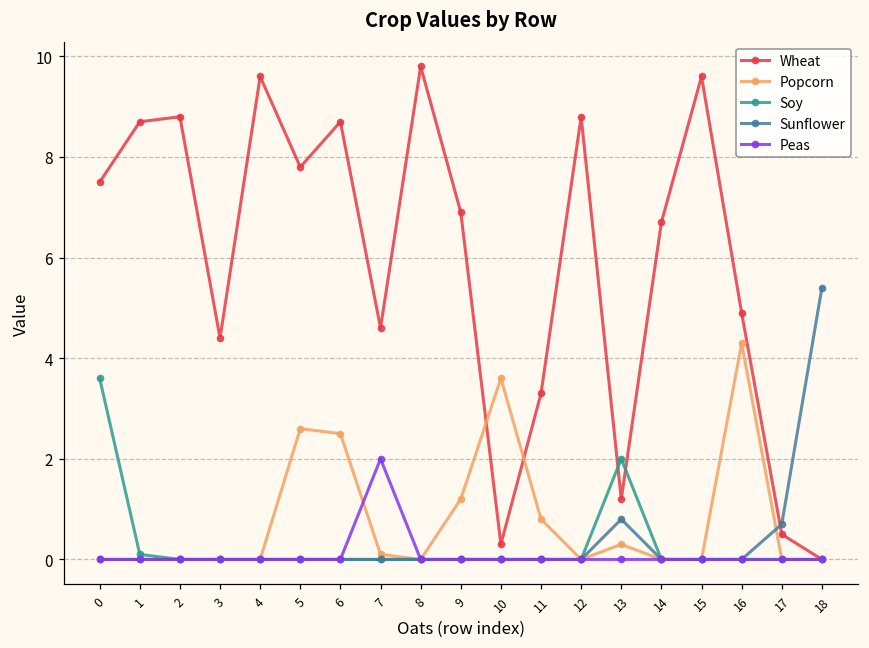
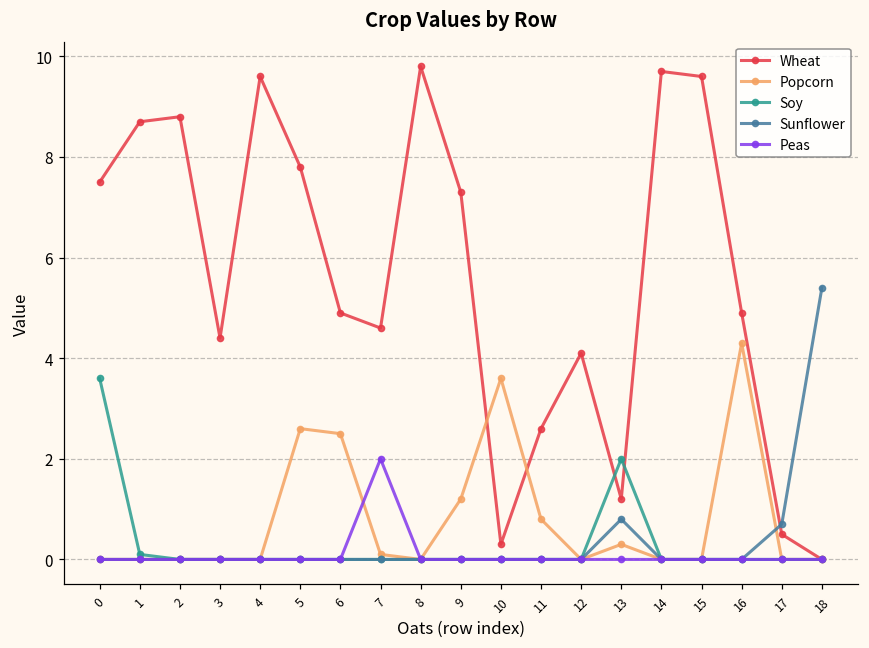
  {
    "Wheat": {
      "0": 7.5,
      "1": 8.7,
      "2": 8.8,
      "3": 4.4,
      "4": 9.6,
      "5": 7.8,
-     "6": 8.7,
+     "6": 4.9,
      "7": 4.6,
      "8": 9.8,
-     "9": 6.9,
+     "9": 7.3,
      "10": 0.3,
-     "11": 3.3,
-     "12": 8.8,
+     "11": 2.6,
+     "12": 4.1,
      "13": 1.2,
-     "14": 6.7,
+     "14": 9.7,
      "15": 9.6,
      "16": 4.9,
      "17": 0.5
    },
    "Popcorn": {
      "5": 2.6,
      "6": 2.5,
      "7": 0.1,
      "9": 1.2,
      "10": 3.6,
      "11": 0.8,
      "13": 0.3,
      "16": 4.3
    },
    "Peas": {
      "7": 2.0,
      "13": 0.0
    }
  }
